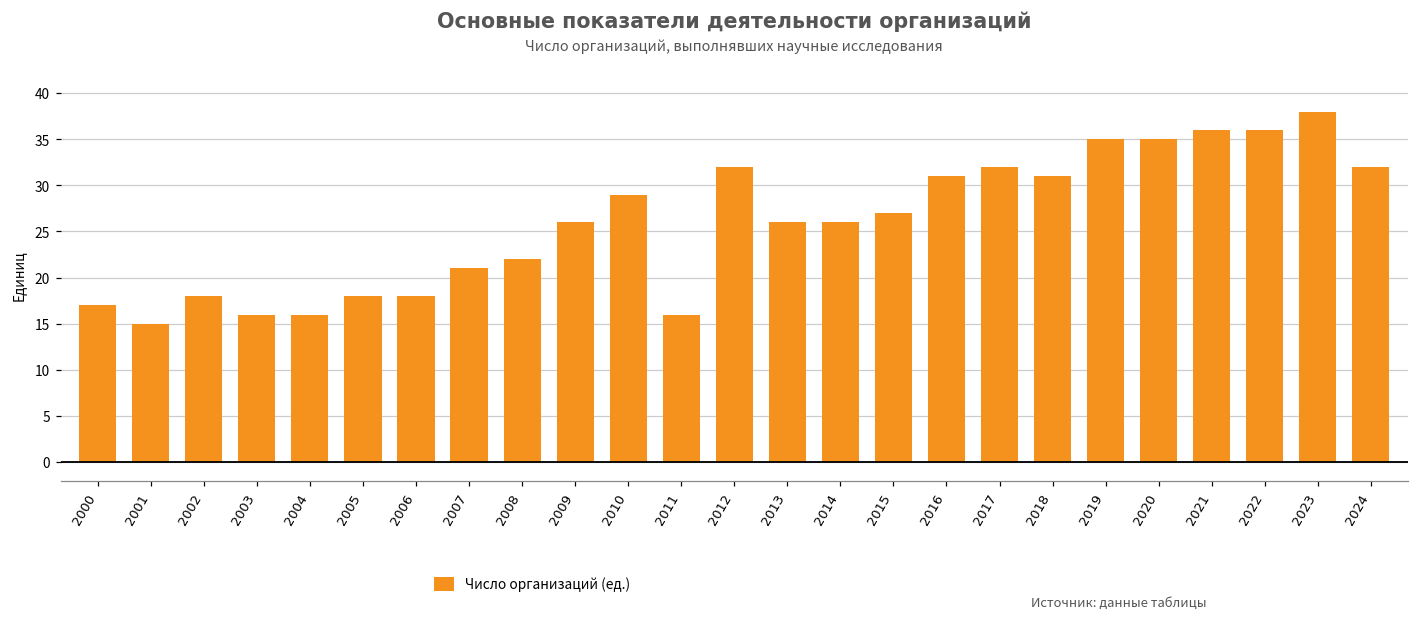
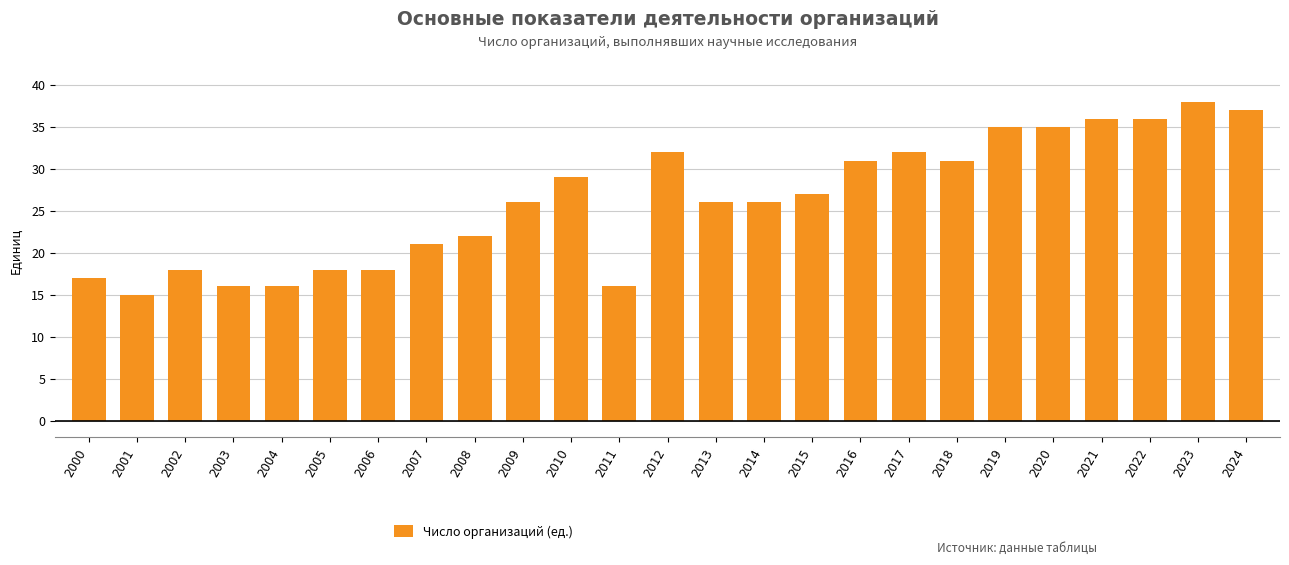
  {
    "2000": 17,
    "2001": 15,
    "2002": 18,
    "2003": 16,
    "2004": 16,
    "2005": 18,
    "2006": 18,
    "2007": 21,
    "2008": 22,
    "2009": 26,
    "2010": 29,
    "2011": 16,
    "2012": 32,
    "2013": 26,
    "2014": 26,
    "2015": 27,
    "2016": 31,
    "2017": 32,
    "2018": 31,
    "2019": 35,
    "2020": 35,
    "2021": 36,
    "2022": 36,
    "2023": 38,
-   "2024": 32
+   "2024": 37
  }
